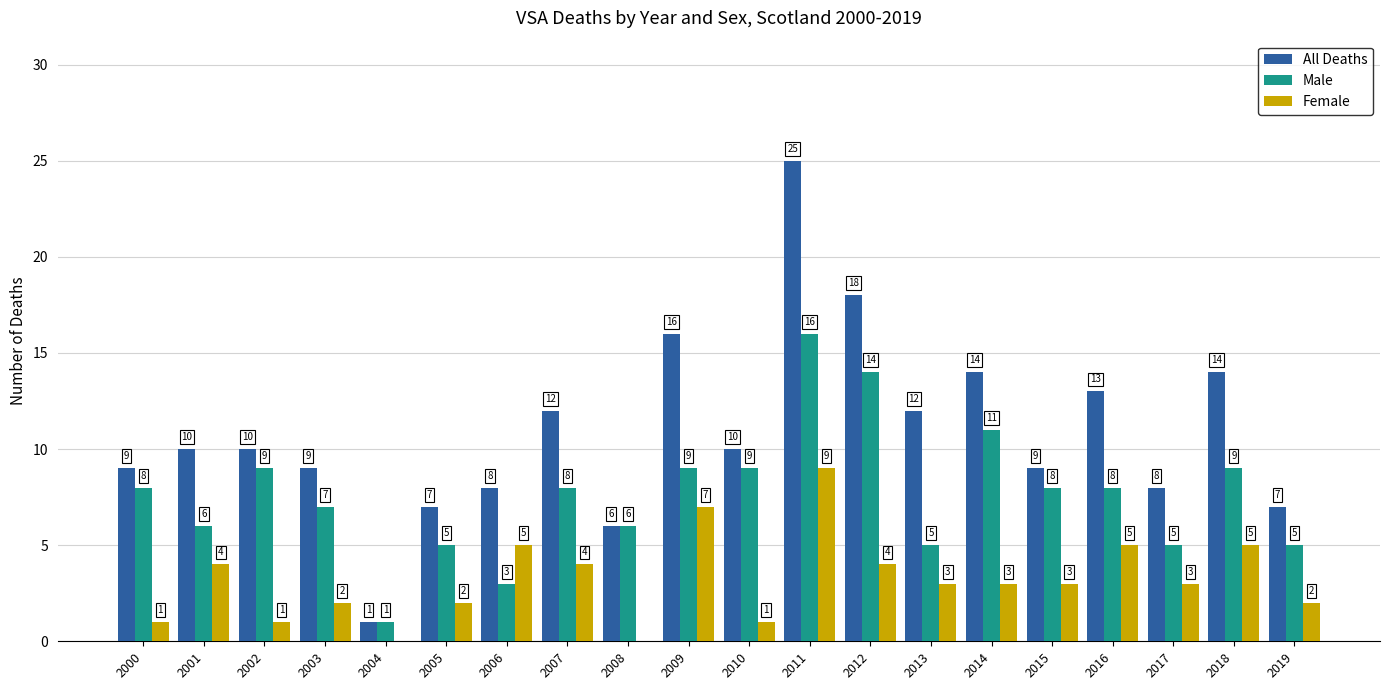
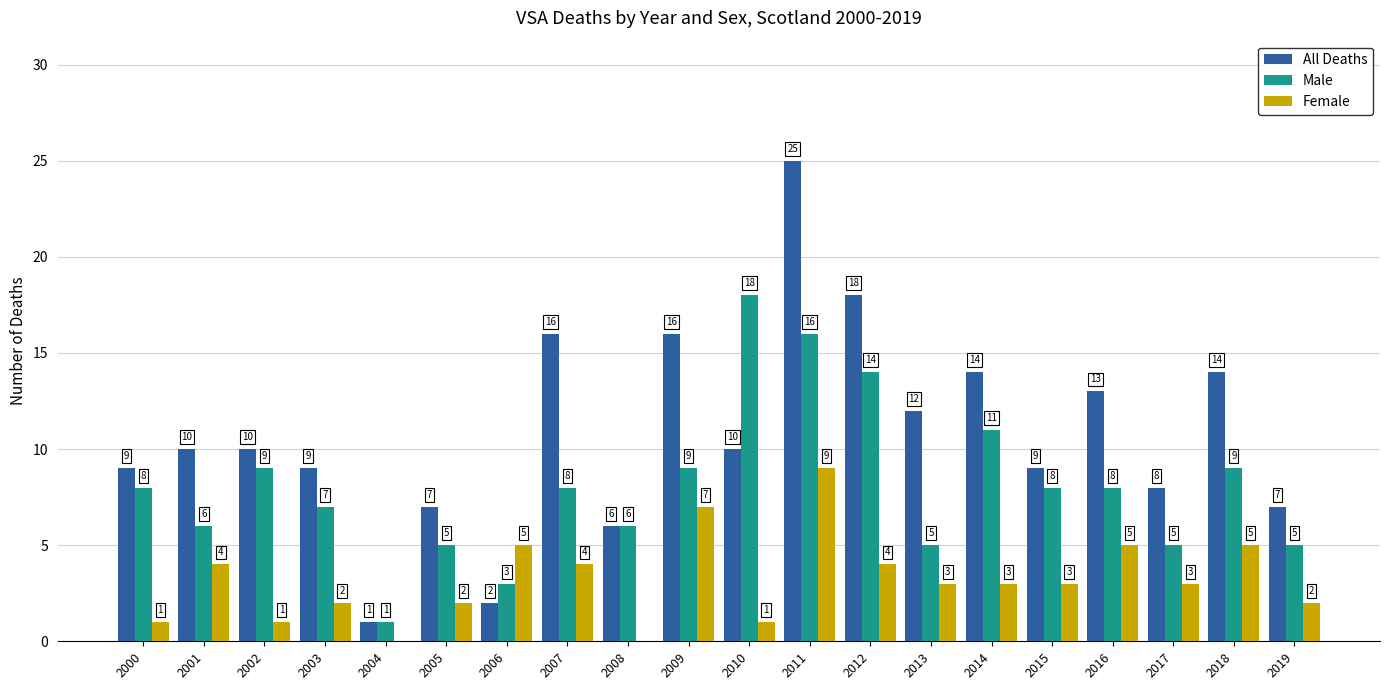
  {
    "All Deaths": {
-     "2006": 8,
-     "2007": 12
+     "2006": 2,
+     "2007": 16
    },
    "Male": {
-     "2010": 9
+     "2010": 18
    },
    "Female": {
      "2004": 0.0,
      "2008": 0.0
    }
  }
